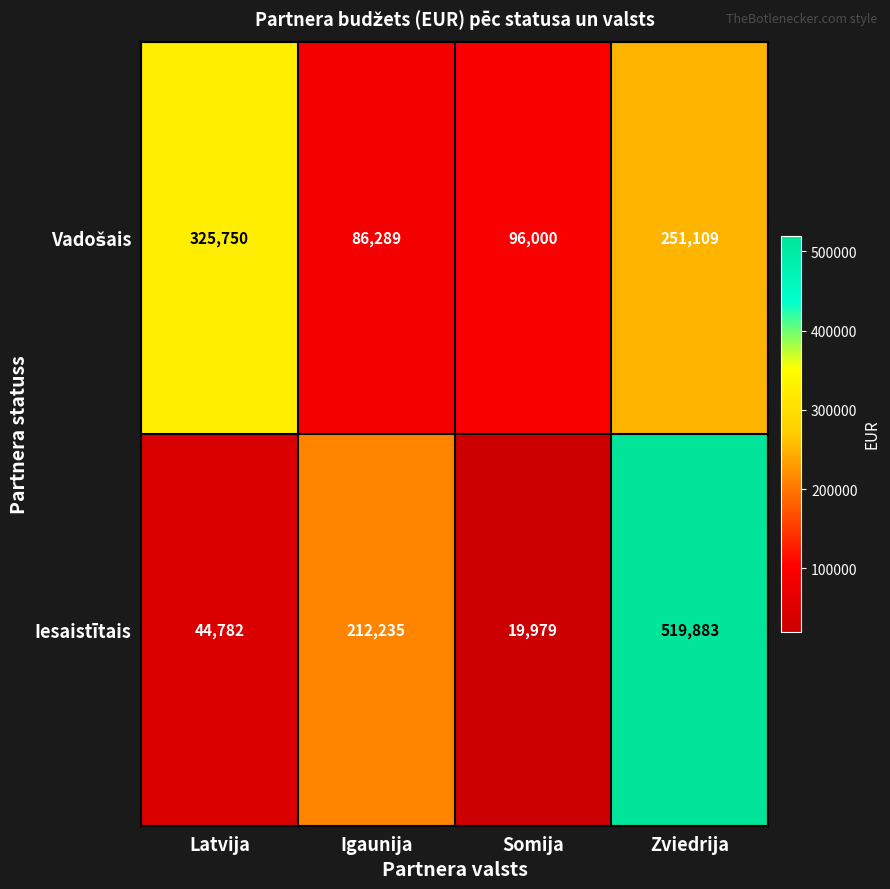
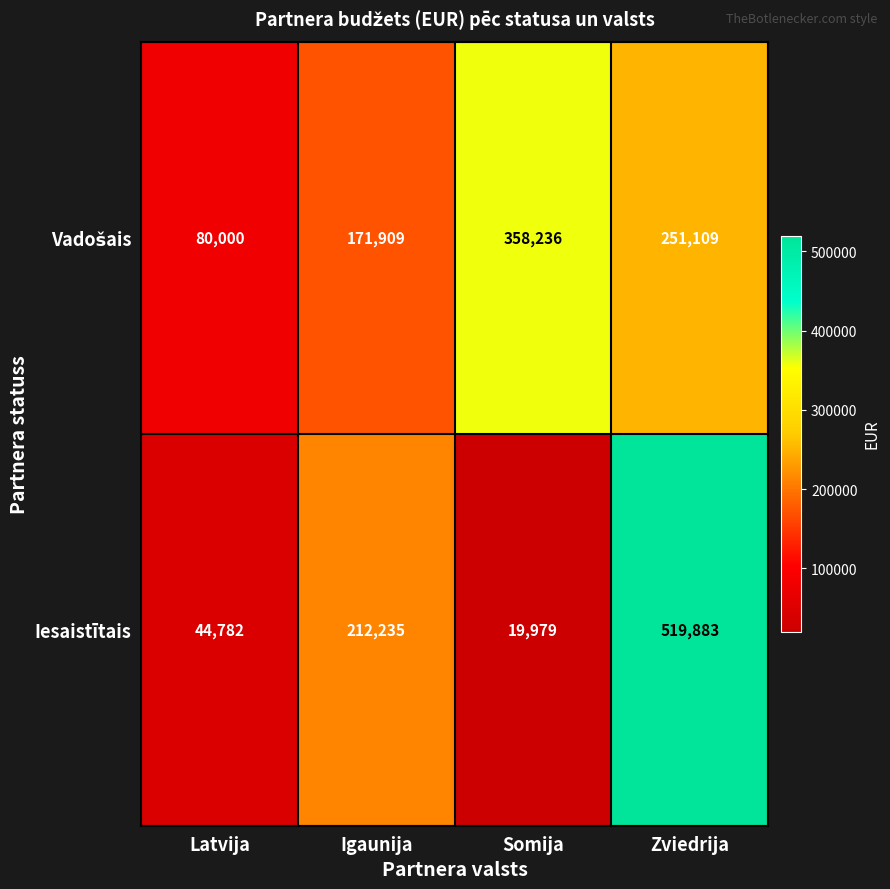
  {
    "Vadošais": {
-     "Latvija": "325,750",
-     "Igaunija": "86,289",
-     "Somija": "96,000",
+     "Latvija": "80,000",
+     "Igaunija": "171,909",
+     "Somija": "358,236",
      "Zviedrija": "251,109"
    },
    "Iesaistītais": {
      "Latvija": "44,782",
      "Igaunija": "212,235",
      "Somija": "19,979",
      "Zviedrija": "519,883"
    }
  }
